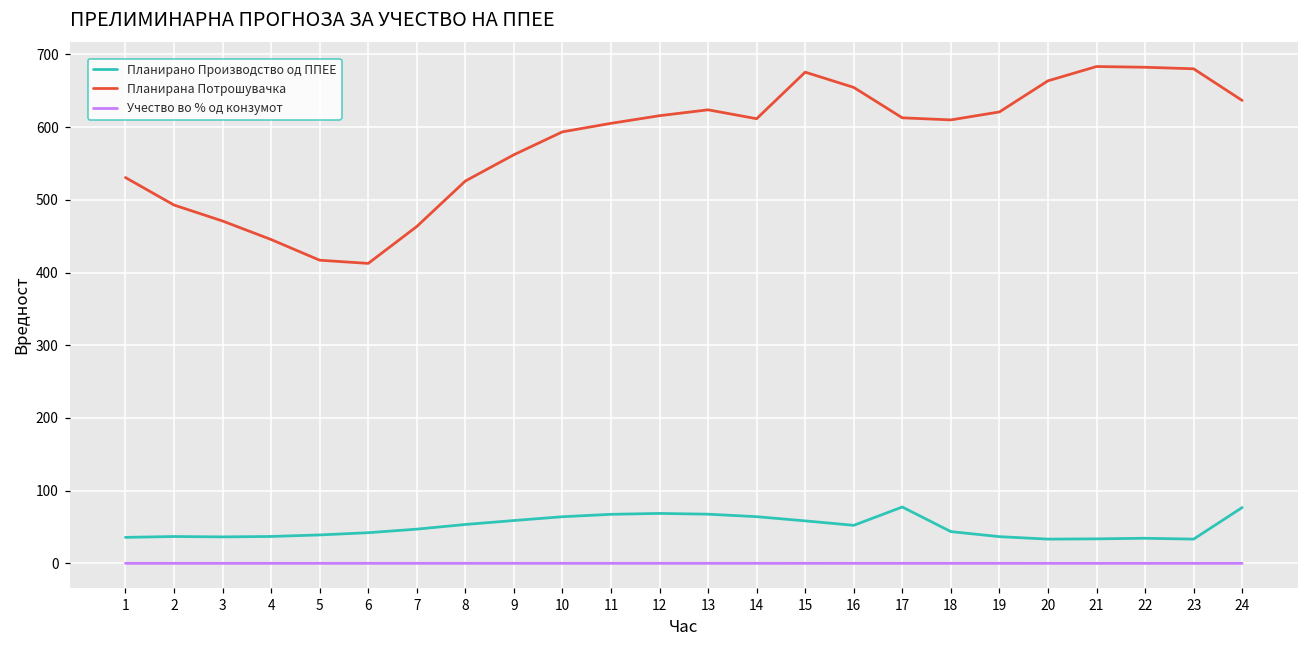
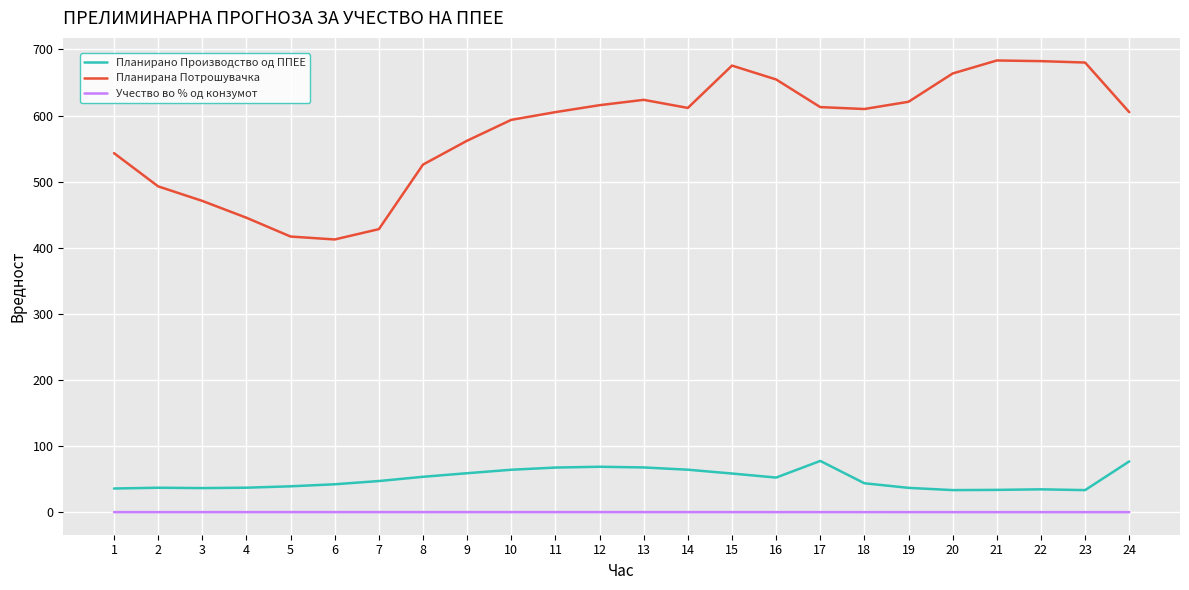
  {
    "Планирано Производство од ППЕЕ": {
      "1": 40,
      "2": 40,
      "3": 40,
      "4": 40,
      "5": 40,
      "6": 40,
      "7": 50,
      "8": 50,
      "9": 60,
      "10": 60,
      "11": 70,
      "12": 70,
      "13": 70,
      "14": 60,
      "15": 60,
      "16": 50,
      "17": 80,
      "18": 40,
      "19": 40,
      "20": 30,
      "21": 30,
      "22": 30,
      "23": 30,
      "24": 80
    },
    "Планирана Потрошувачка": {
-     "1": 530,
+     "1": 540,
      "2": 490,
      "3": 470,
      "4": 450,
      "5": 420,
      "6": 410,
-     "7": 460,
+     "7": 430,
      "8": 530,
      "9": 560,
      "10": 590,
      "11": 610,
      "12": 620,
      "13": 620,
      "14": 610,
      "15": 680,
      "16": 650,
      "17": 610,
      "18": 610,
      "19": 620,
      "20": 660,
      "21": 680,
      "22": 680,
      "23": 680,
-     "24": 640
+     "24": 610
    },
    "Учество во % од конзумот": {
      "1": 0,
      "2": 0,
      "3": 0,
      "4": 0,
      "5": 0,
      "6": 0,
      "7": 0,
      "8": 0,
      "9": 0,
      "10": 0,
      "11": 0,
      "12": 0,
      "13": 0,
      "14": 0,
      "15": 0,
      "16": 0,
      "17": 0,
      "18": 0,
      "19": 0,
      "20": 0,
      "21": 0,
      "22": 0,
      "23": 0,
      "24": 0
    }
  }
